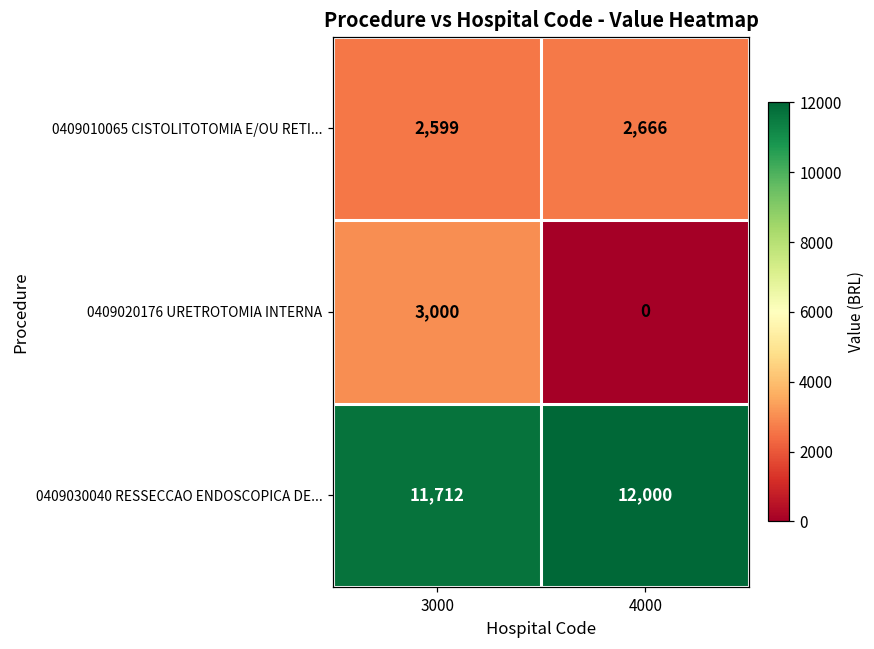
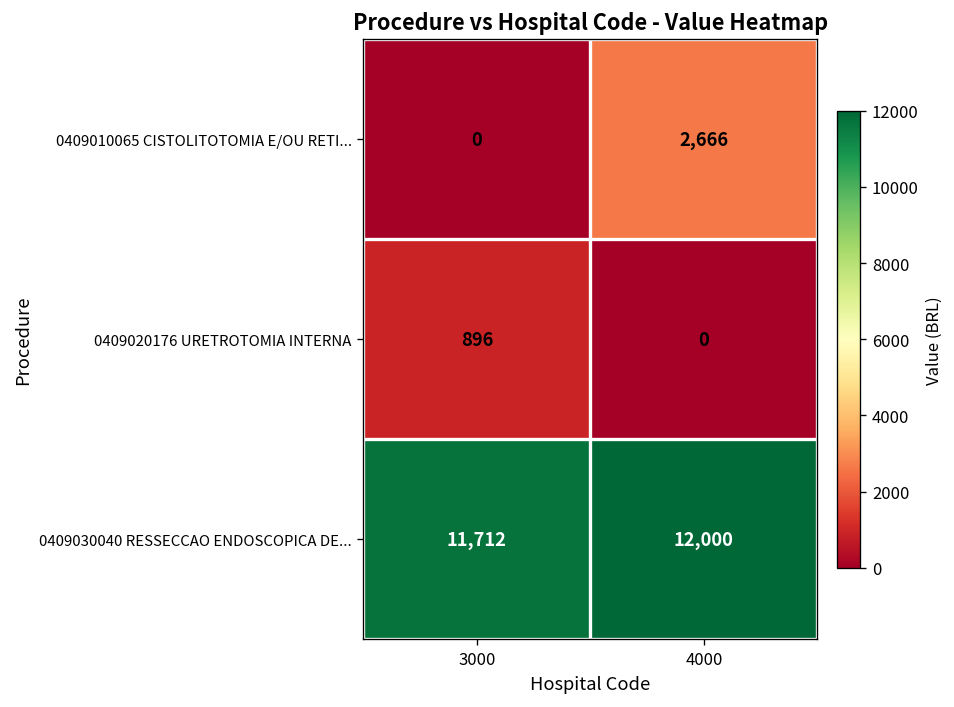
  {
    "0409010065 CISTOLITOTOMIA E/OU RETI...": {
-     "3000": "2,599",
+     "3000": "0",
      "4000": "2,666"
    },
    "0409020176 URETROTOMIA INTERNA": {
-     "3000": "3,000",
+     "3000": "896",
      "4000": "0"
    },
    "0409030040 RESSECCAO ENDOSCOPICA DE...": {
      "3000": "11,712",
      "4000": "12,000"
    }
  }
